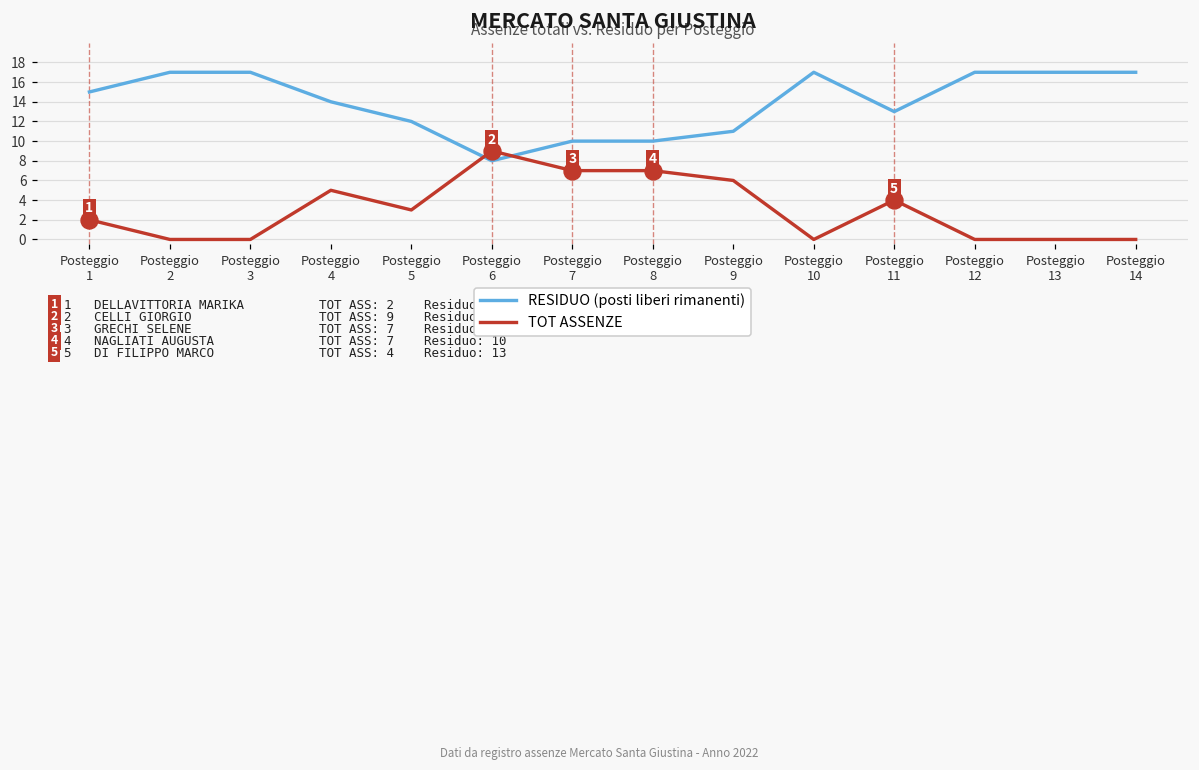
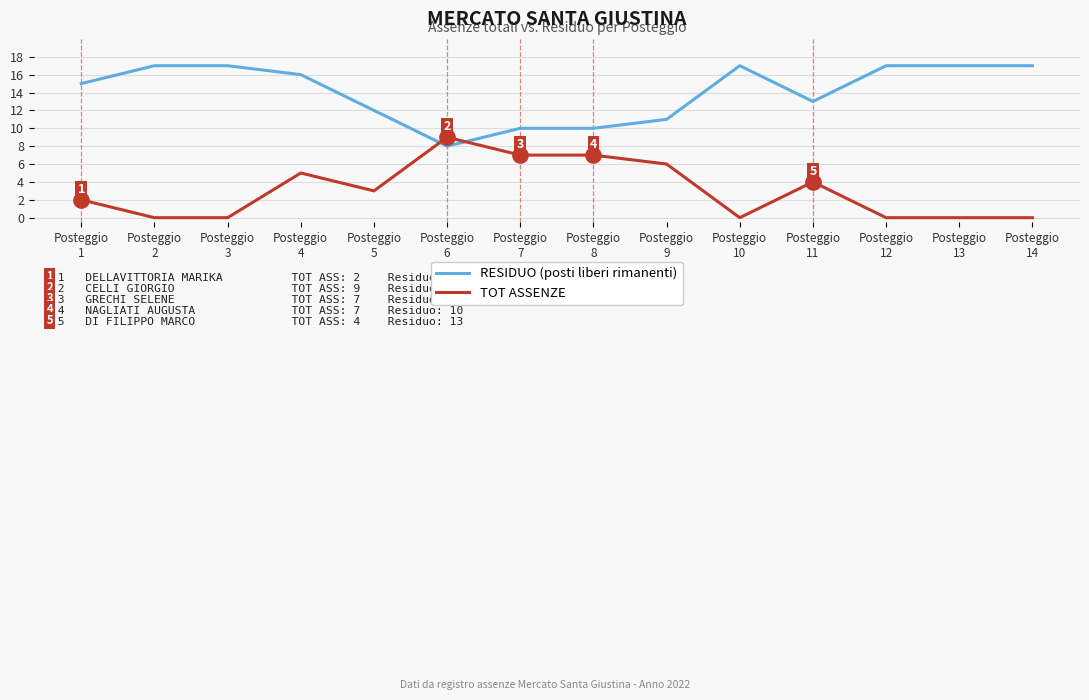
  {
    "RESIDUO (posti liberi rimanenti)": {
      "Posteggio 1": 15,
      "Posteggio 2": 17,
      "Posteggio 3": 17,
-     "Posteggio 4": 14,
+     "Posteggio 4": 16,
      "Posteggio 5": 12,
      "Posteggio 6": 8,
      "Posteggio 7": 10,
      "Posteggio 8": 10,
      "Posteggio 9": 11,
      "Posteggio 10": 17,
      "Posteggio 11": 13,
      "Posteggio 12": 17,
      "Posteggio 13": 17,
      "Posteggio 14": 17
    }
  }
